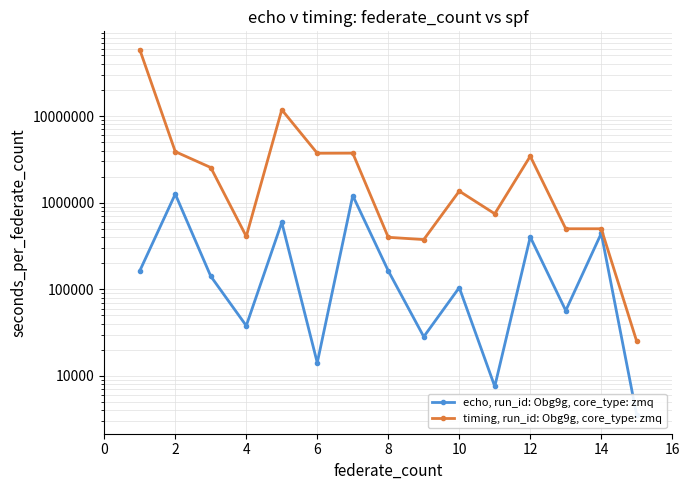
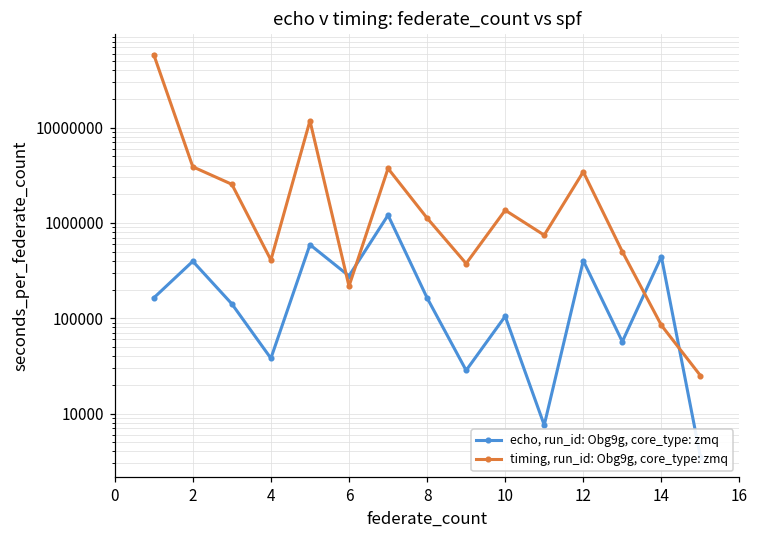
  {
    "echo, run_id: Obg9g, core_type: zmq": {
-     "2": 1300000,
+     "2": 400000,
      "4": 40000,
-     "6": 14000,
+     "6": 280000,
      "8": 160000,
      "10": 100000,
      "12": 400000,
      "14": 400000
    },
    "timing, run_id: Obg9g, core_type: zmq": {
      "2": 4000000,
      "4": 400000,
-     "6": 3700000,
-     "8": 400000,
+     "6": 220000,
+     "8": 1100000,
      "10": 1400000,
      "12": 3400000,
-     "14": 500000
+     "14": 80000
    }
  }
